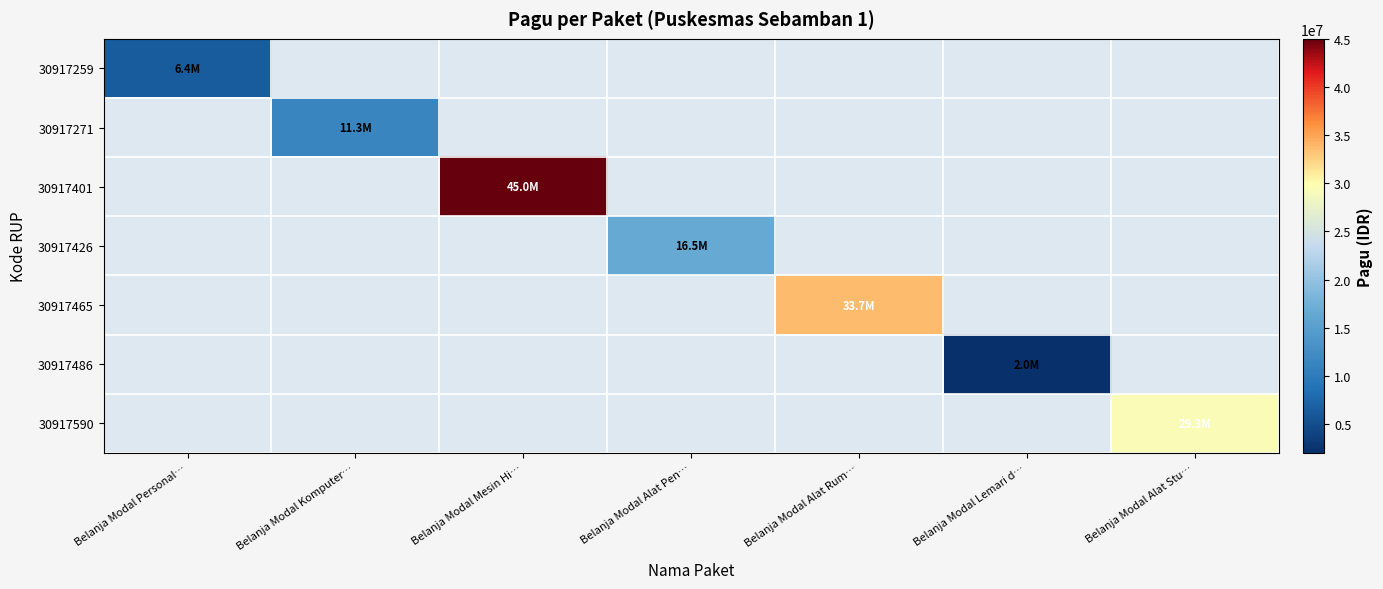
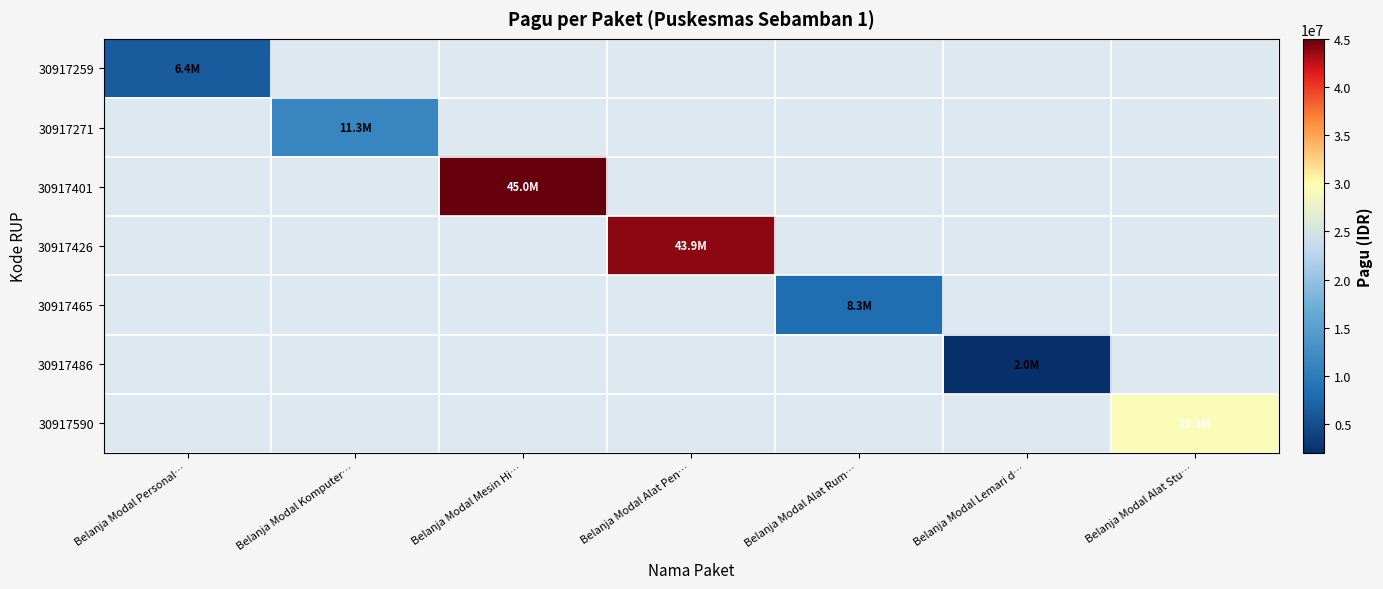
  {
    "30917259": {
      "Belanja Modal Personal…": "6.4M"
    },
    "30917271": {
      "Belanja Modal Komputer…": "11.3M"
    },
    "30917401": {
      "Belanja Modal Mesin Hi…": "45.0M"
    },
    "30917426": {
-     "Belanja Modal Alat Pen…": "16.5M"
+     "Belanja Modal Alat Pen…": "43.9M"
    },
    "30917465": {
-     "Belanja Modal Alat Rum…": "33.7M"
+     "Belanja Modal Alat Rum…": "8.3M"
    },
    "30917486": {
      "Belanja Modal Lemari d…": "2.0M"
    },
    "30917590": {
      "Belanja Modal Alat Stu…": "29.3M"
    }
  }
